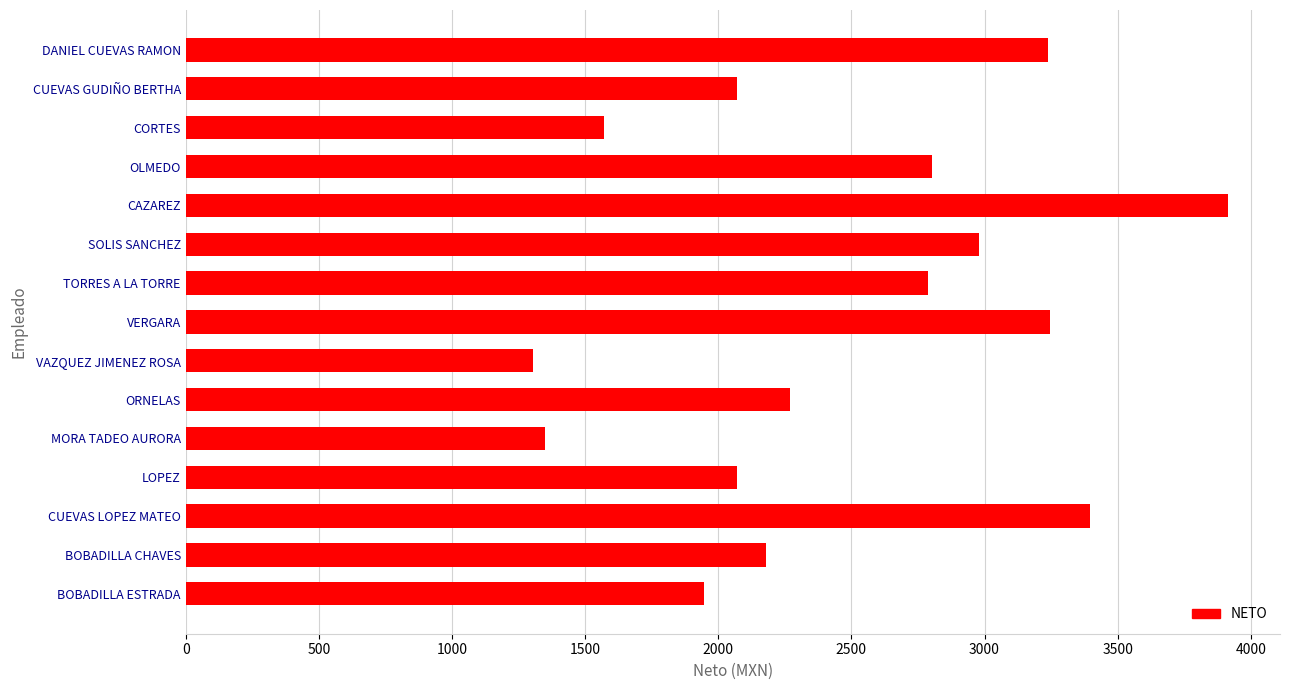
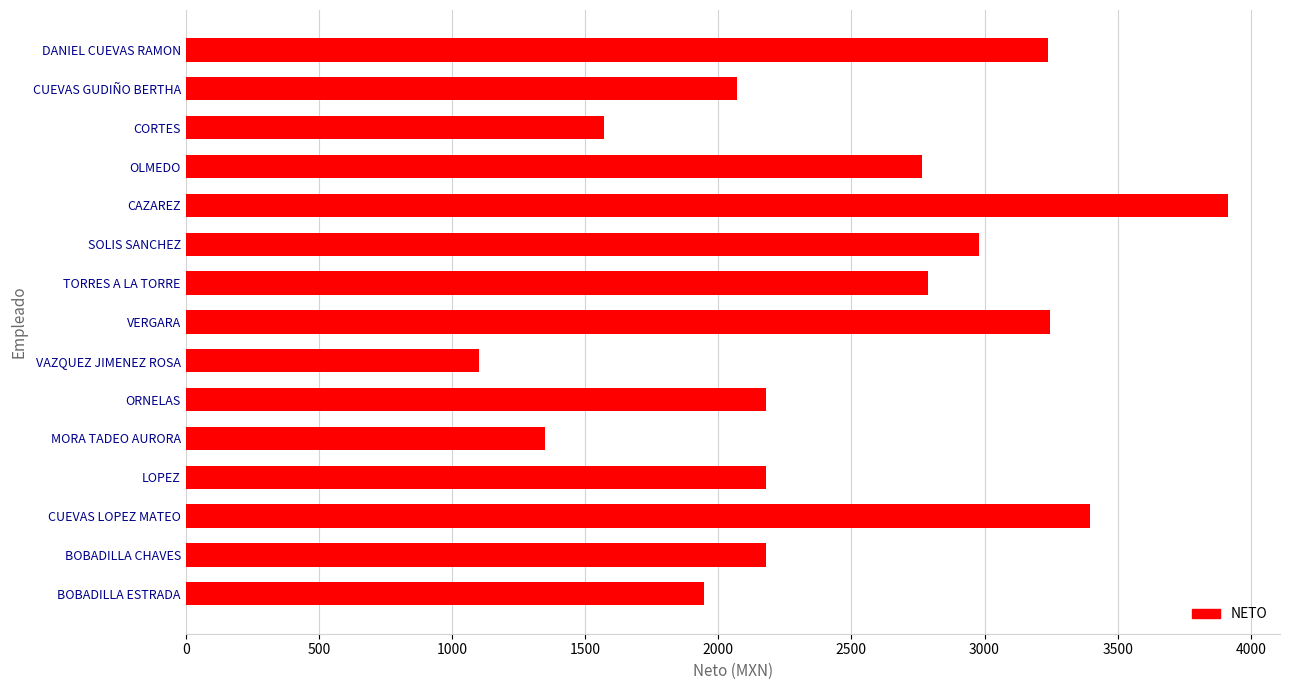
  {
    "DANIEL CUEVAS RAMON": 3240,
    "CUEVAS GUDIÑO BERTHA": 2070,
    "CORTES": 1570,
-   "OLMEDO": 2800,
+   "OLMEDO": 2770,
    "CAZAREZ": 3910,
    "SOLIS SANCHEZ": 2980,
    "TORRES A LA TORRE": 2790,
    "VERGARA": 3250,
-   "VAZQUEZ JIMENEZ ROSA": 1310,
-   "ORNELAS": 2270,
+   "VAZQUEZ JIMENEZ ROSA": 1100,
+   "ORNELAS": 2180,
    "MORA TADEO AURORA": 1350,
-   "LOPEZ": 2070,
+   "LOPEZ": 2180,
    "CUEVAS LOPEZ MATEO": 3400,
    "BOBADILLA CHAVES": 2180,
    "BOBADILLA ESTRADA": 1950
  }
